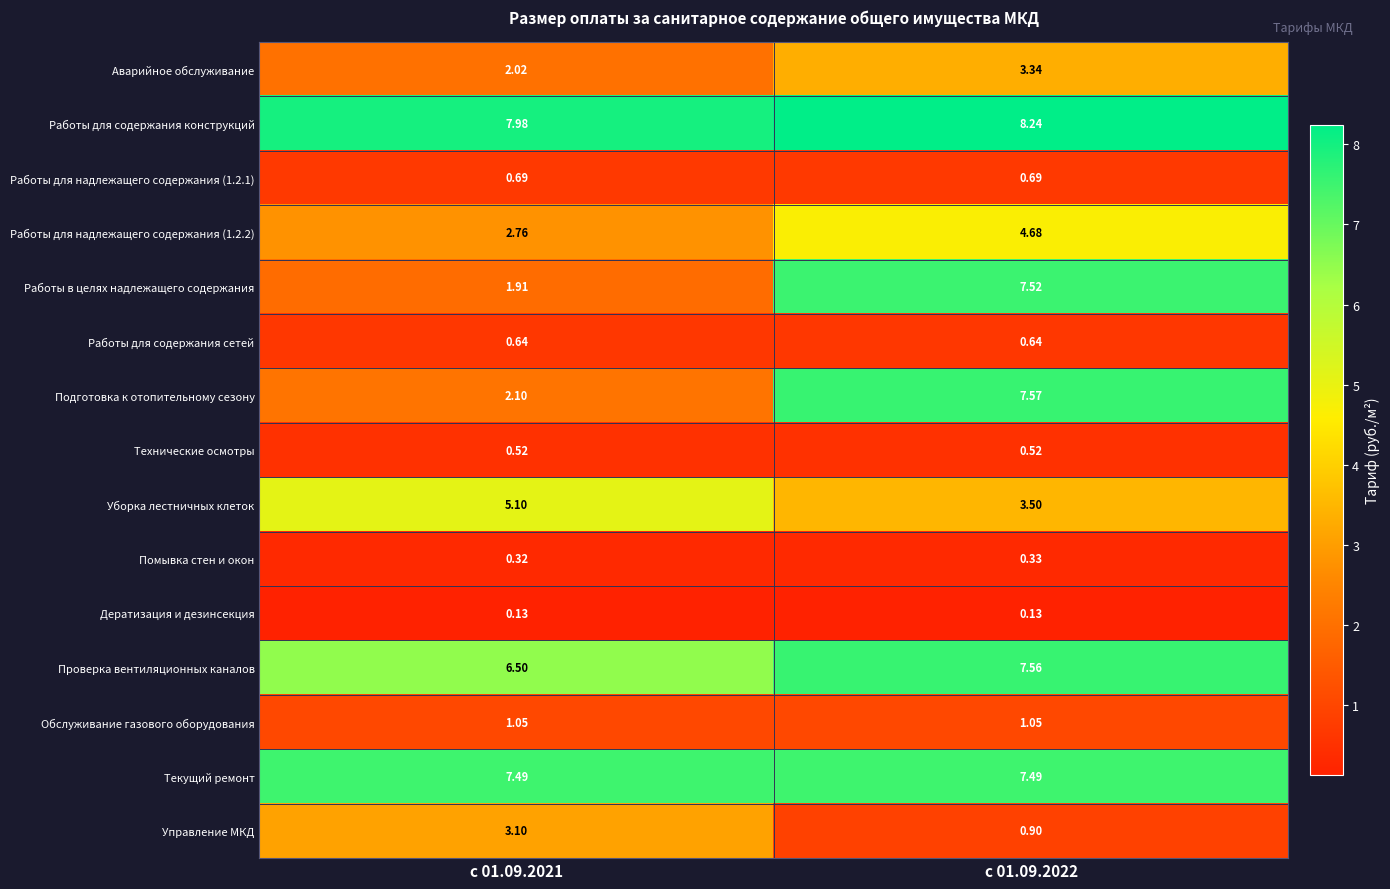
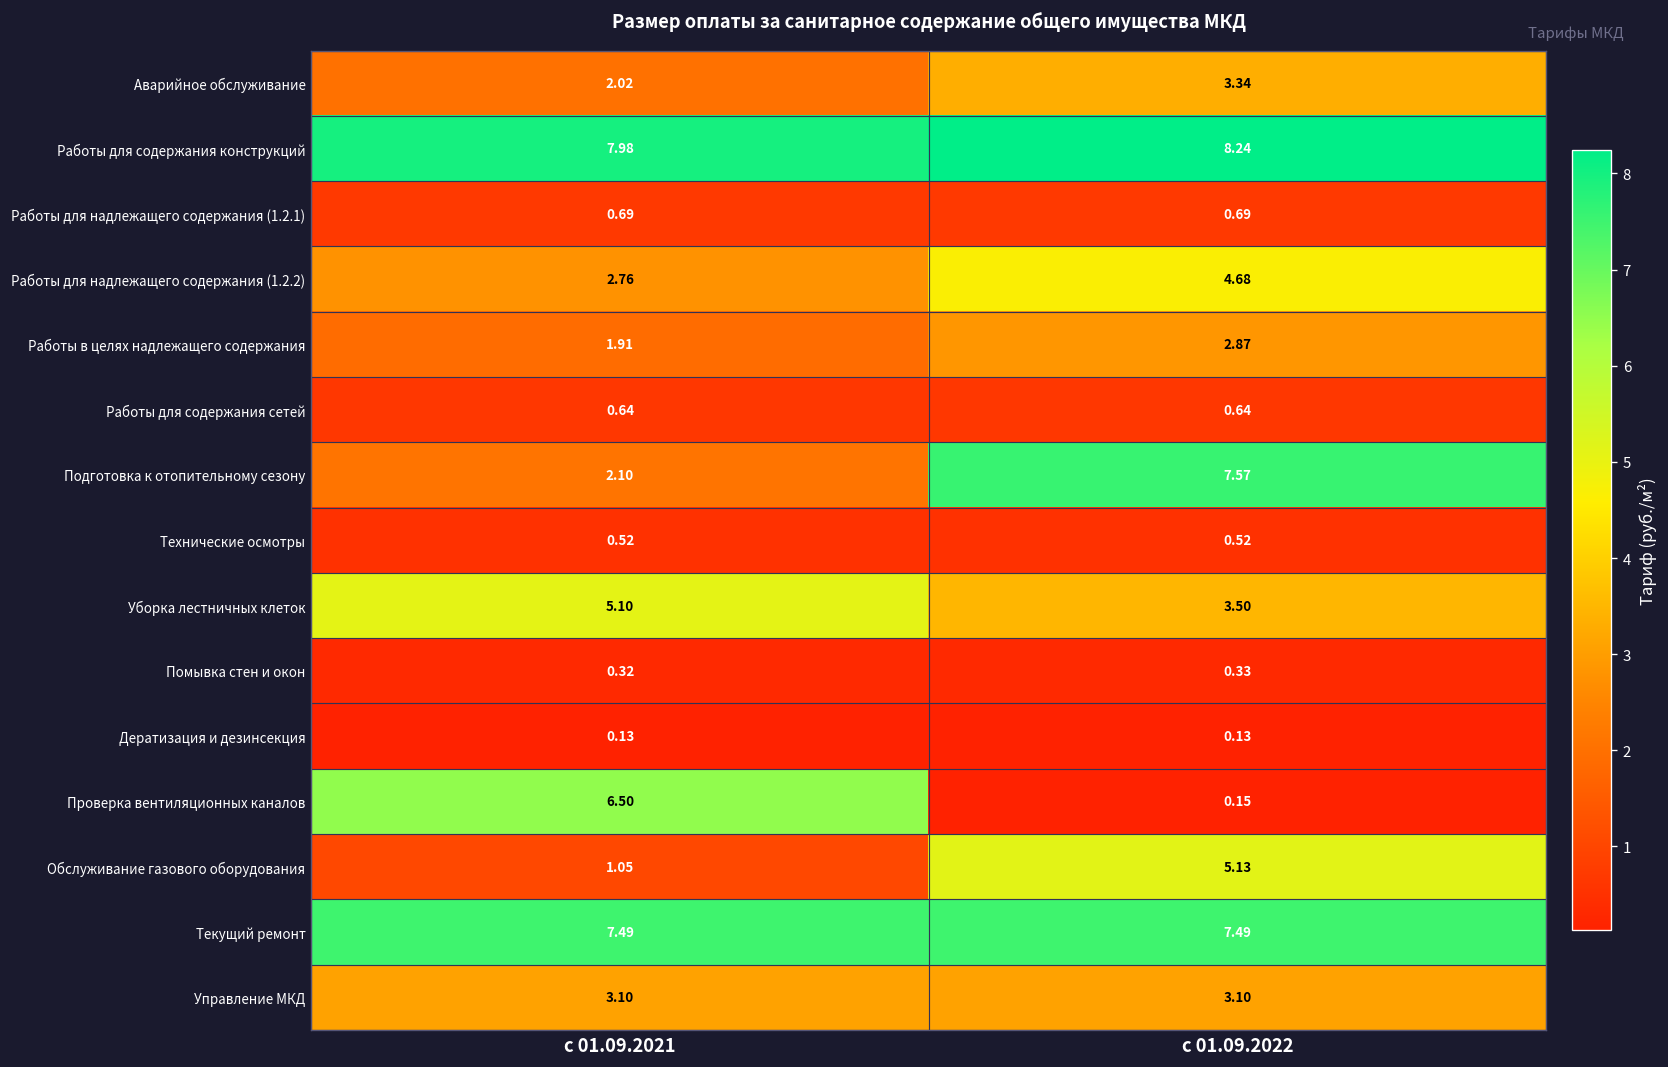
  {
    "Аварийное обслуживание": {
      "с 01.09.2021": 2.02,
      "с 01.09.2022": 3.34
    },
    "Работы для содержания конструкций": {
      "с 01.09.2021": 7.98,
      "с 01.09.2022": 8.24
    },
    "Работы для надлежащего содержания (1.2.1)": {
      "с 01.09.2021": 0.69,
      "с 01.09.2022": 0.69
    },
    "Работы для надлежащего содержания (1.2.2)": {
      "с 01.09.2021": 2.76,
      "с 01.09.2022": 4.68
    },
    "Работы в целях надлежащего содержания": {
      "с 01.09.2021": 1.91,
-     "с 01.09.2022": 7.52
+     "с 01.09.2022": 2.87
    },
    "Работы для содержания сетей": {
      "с 01.09.2021": 0.64,
      "с 01.09.2022": 0.64
    },
    "Подготовка к отопительному сезону": {
      "с 01.09.2021": 2.10,
      "с 01.09.2022": 7.57
    },
    "Технические осмотры": {
      "с 01.09.2021": 0.52,
      "с 01.09.2022": 0.52
    },
    "Уборка лестничных клеток": {
      "с 01.09.2021": 5.10,
      "с 01.09.2022": 3.50
    },
    "Помывка стен и окон": {
      "с 01.09.2021": 0.32,
      "с 01.09.2022": 0.33
    },
    "Дератизация и дезинсекция": {
      "с 01.09.2021": 0.13,
      "с 01.09.2022": 0.13
    },
    "Проверка вентиляционных каналов": {
      "с 01.09.2021": 6.50,
-     "с 01.09.2022": 7.56
+     "с 01.09.2022": 0.15
    },
    "Обслуживание газового оборудования": {
      "с 01.09.2021": 1.05,
-     "с 01.09.2022": 1.05
+     "с 01.09.2022": 5.13
    },
    "Текущий ремонт": {
      "с 01.09.2021": 7.49,
      "с 01.09.2022": 7.49
    },
    "Управление МКД": {
      "с 01.09.2021": 3.10,
-     "с 01.09.2022": 0.90
+     "с 01.09.2022": 3.10
    }
  }
